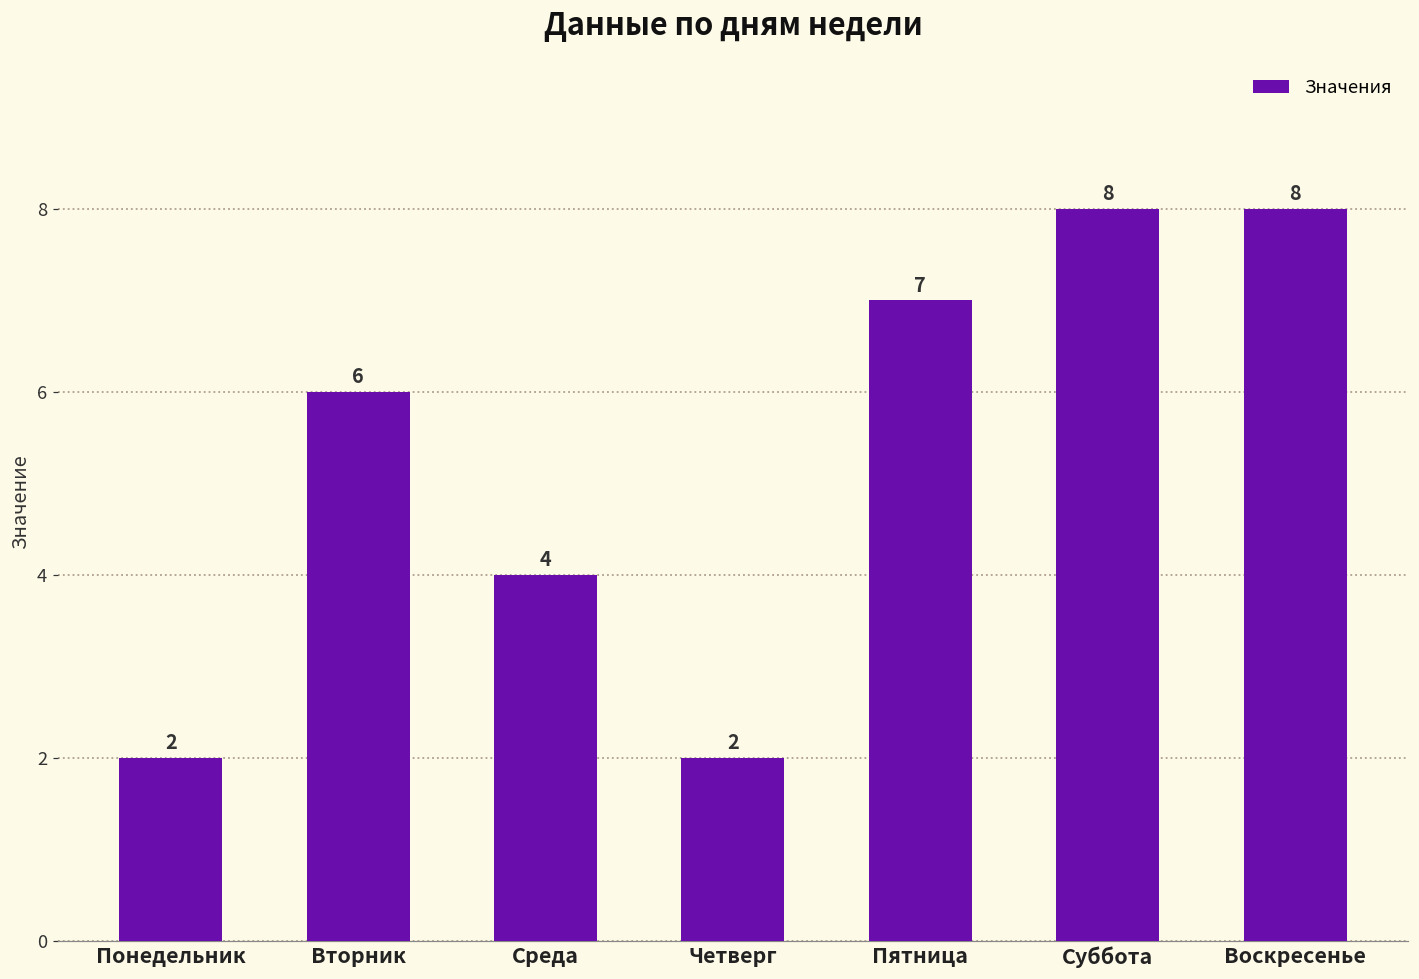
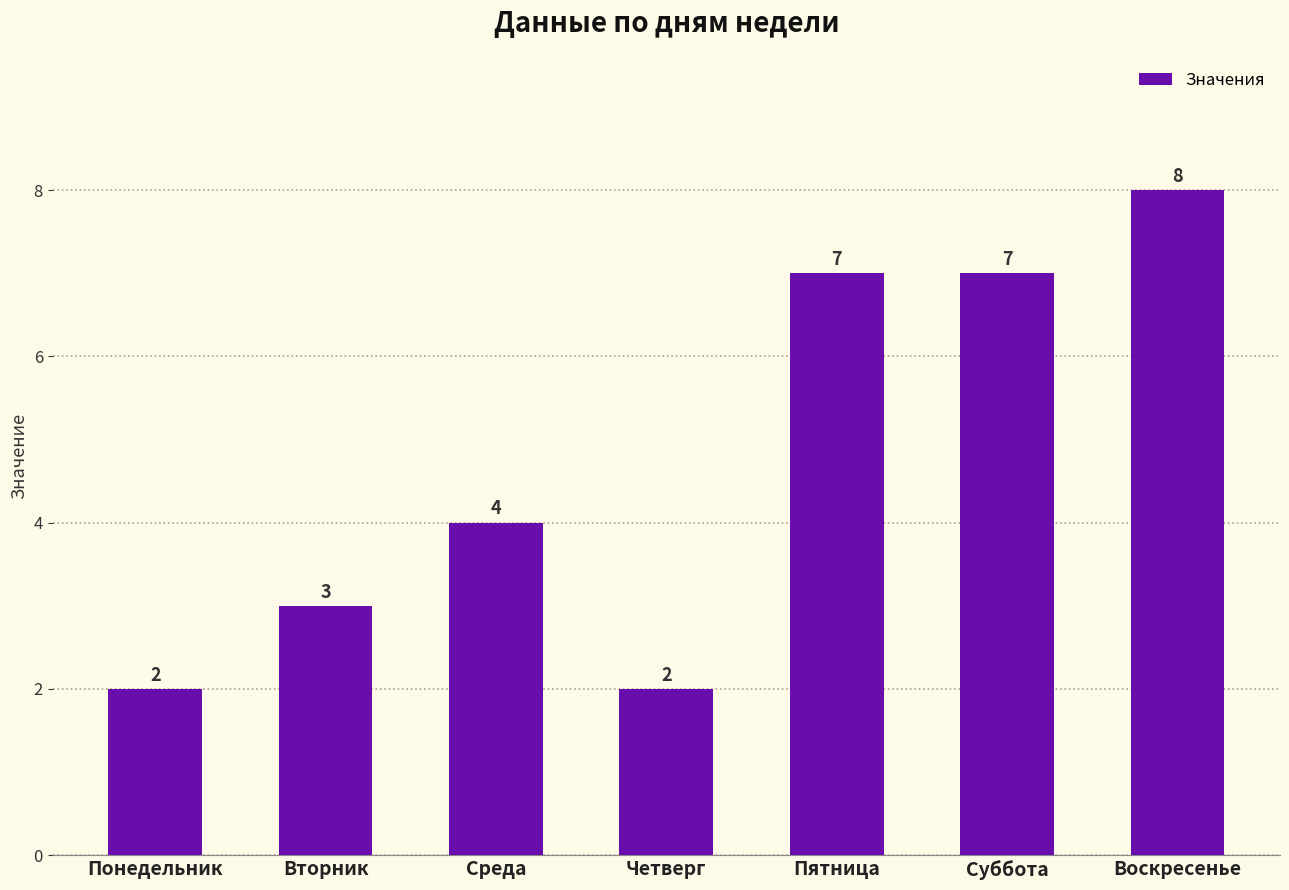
  {
    "Понедельник": 2,
-   "Вторник": 6,
+   "Вторник": 3,
    "Среда": 4,
    "Четверг": 2,
    "Пятница": 7,
-   "Суббота": 8,
+   "Суббота": 7,
    "Воскресенье": 8
  }
